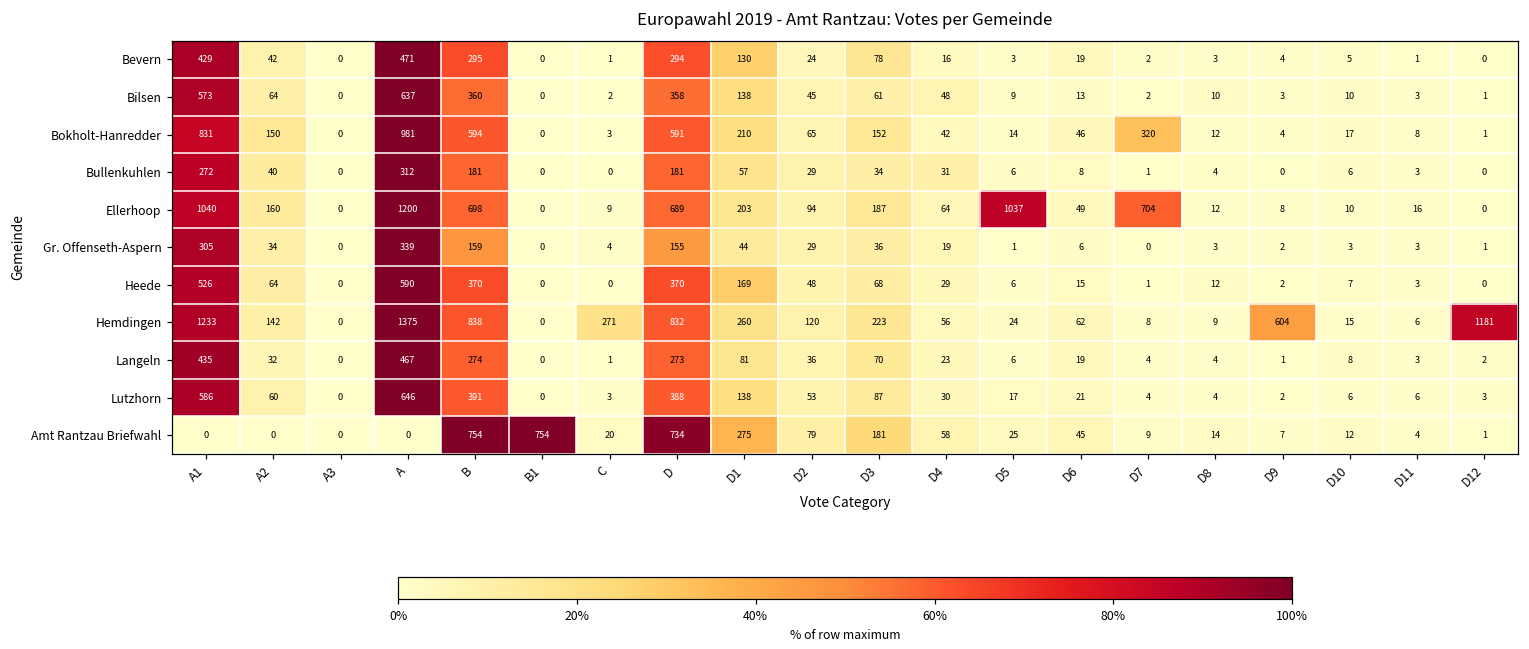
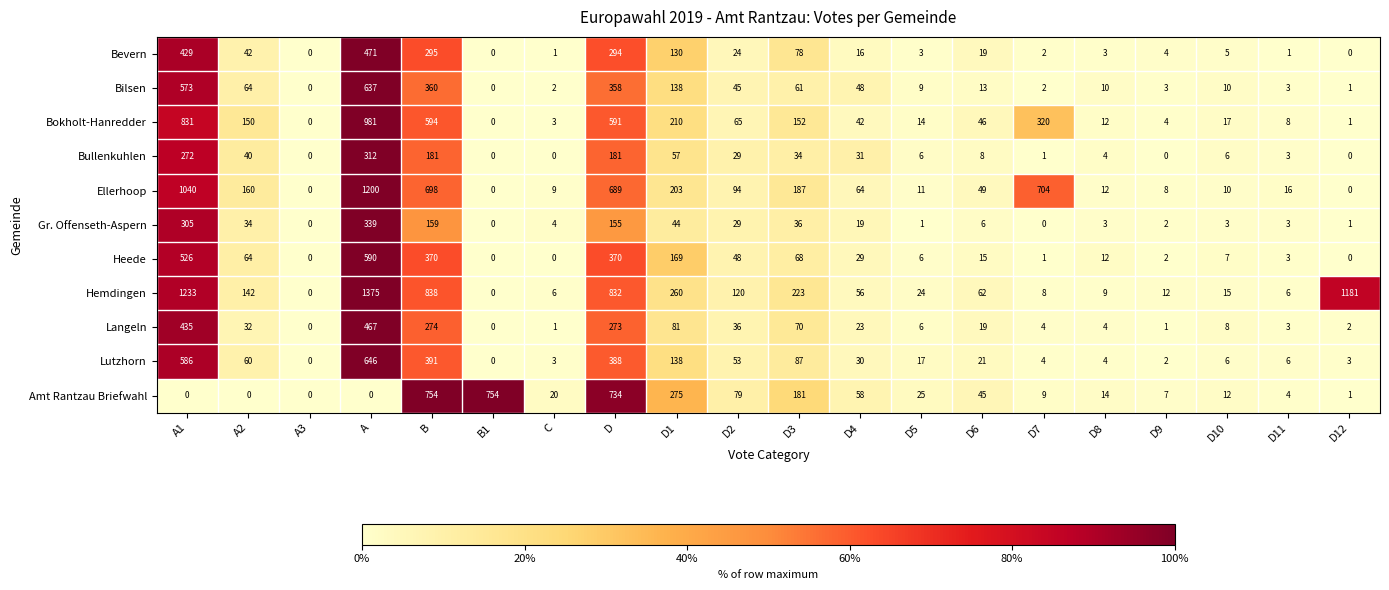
  {
    "Ellerhoop": {
      "A1": 1040,
      "A2": 160,
      "A3": 0,
      "A": 1200,
      "B": 698,
      "B1": 0,
      "C": 9,
      "D": 689,
      "D1": 203,
      "D2": 94,
      "D3": 187,
      "D4": 64,
-     "D5": 1037,
+     "D5": 11,
      "D6": 49,
      "D7": 704,
      "D8": 12,
      "D9": 8,
      "D10": 10,
      "D11": 16,
      "D12": 0
    },
    "Hemdingen": {
      "A1": 1233,
      "A2": 142,
      "A3": 0,
      "A": 1375,
      "B": 838,
      "B1": 0,
-     "C": 271,
+     "C": 6,
      "D": 832,
      "D1": 260,
      "D2": 120,
      "D3": 223,
      "D4": 56,
      "D5": 24,
      "D6": 62,
      "D7": 8,
      "D8": 9,
-     "D9": 604,
+     "D9": 12,
      "D10": 15,
      "D11": 6,
      "D12": 1181
    }
  }
